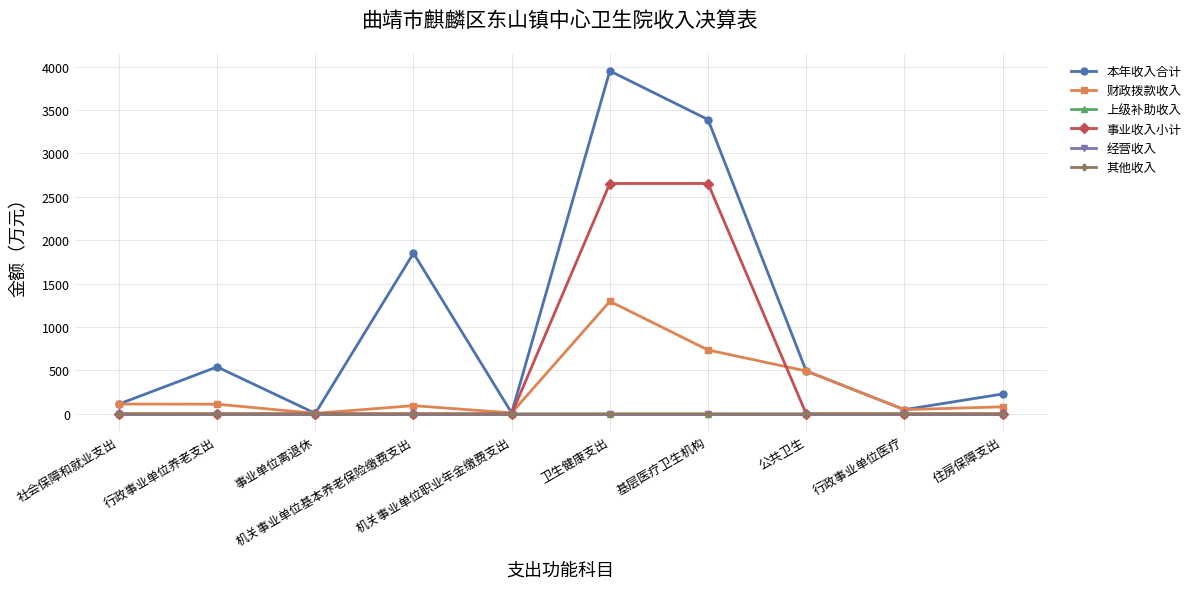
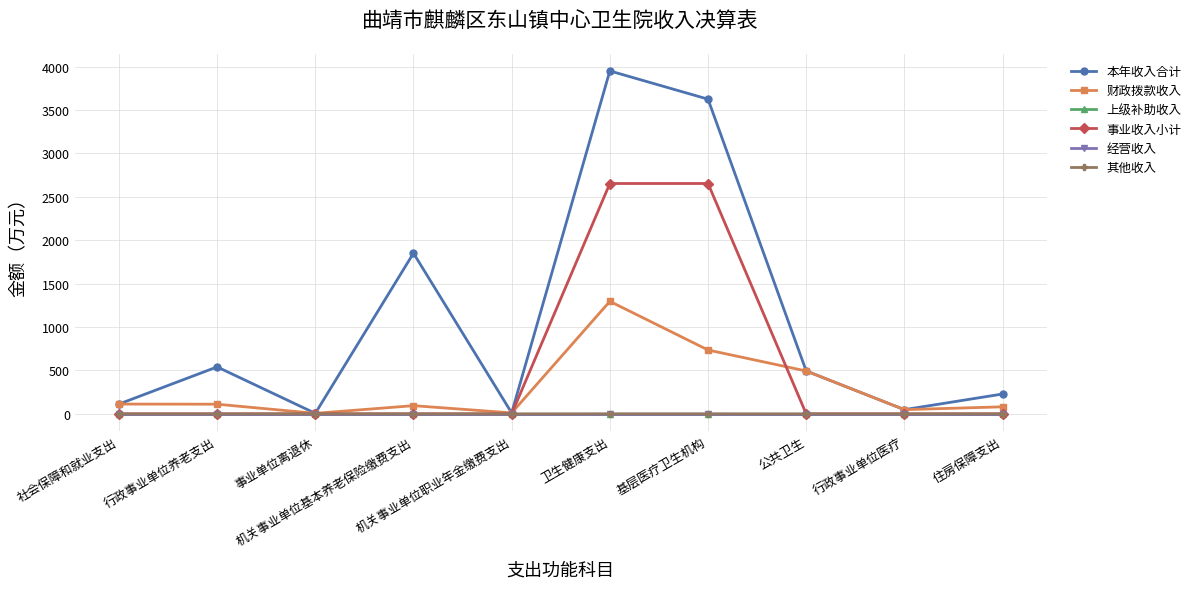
  {
    "本年收入合计": {
      "行政事业单位养老支出": 500,
      "机关事业单位基本养老保险缴费支出": 1900,
      "卫生健康支出": 4000,
-     "基层医疗卫生机构": 3400,
+     "基层医疗卫生机构": 3600,
      "住房保障支出": 200
    },
    "其他收入": {
      "卫生健康支出": 0,
      "基层医疗卫生机构": 0
    }
  }
